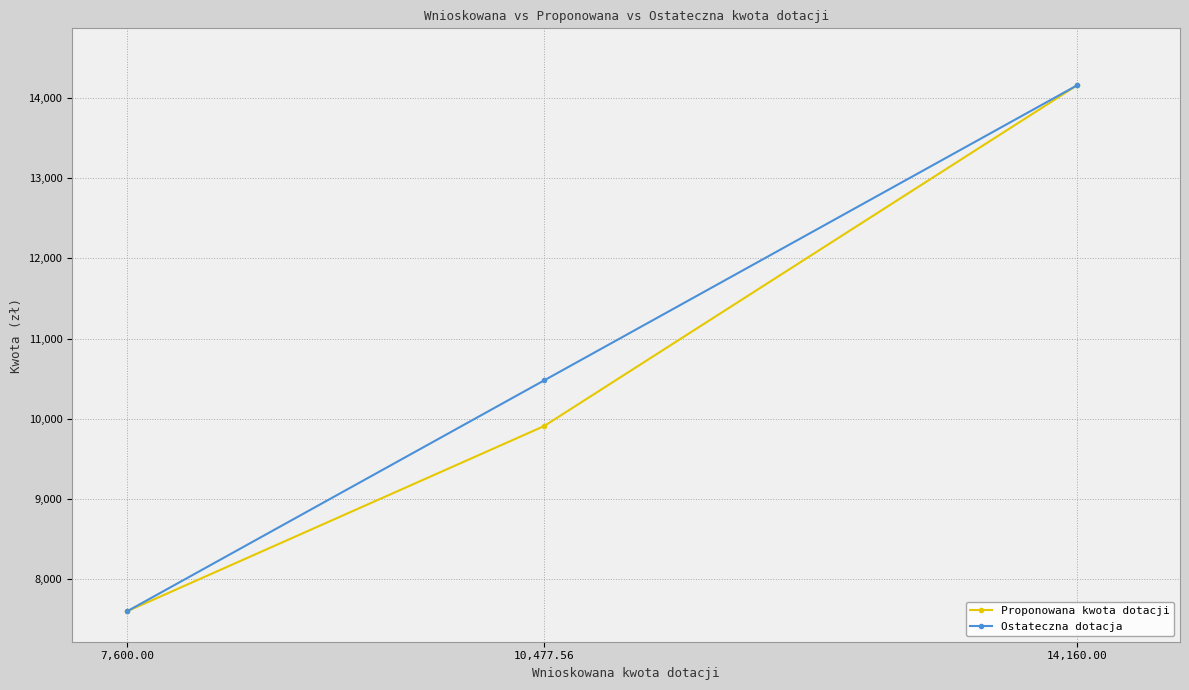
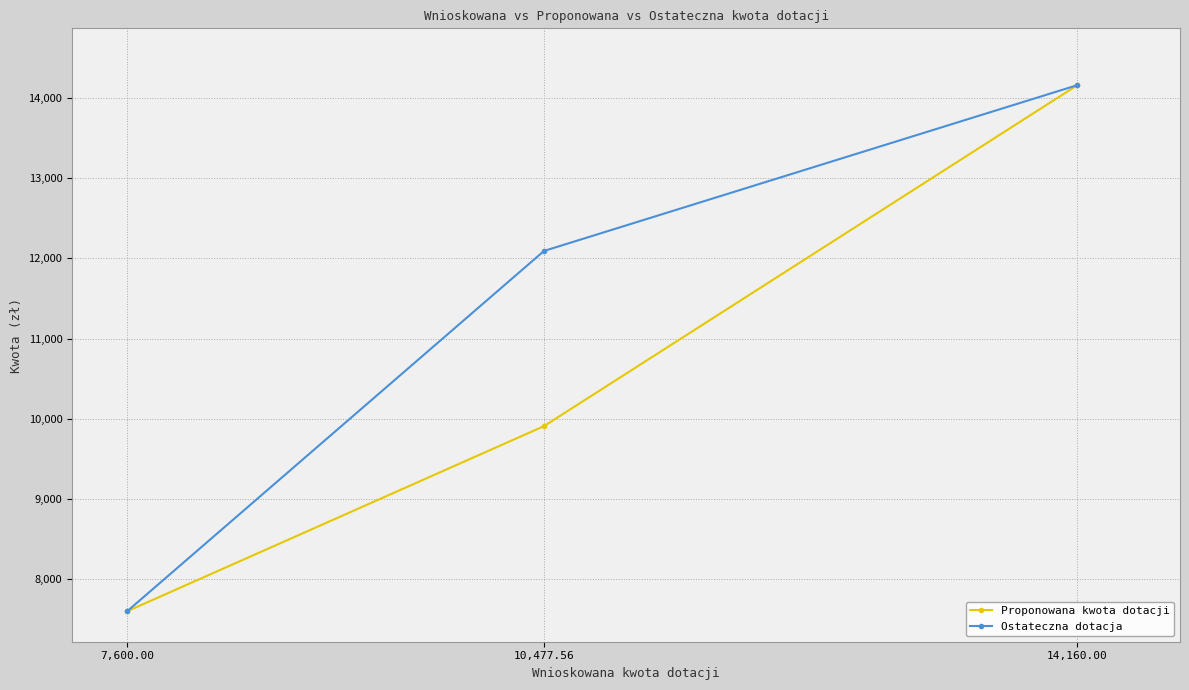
  {
    "Proponowana kwota dotacji": {
      "10,477.56": "9,900"
    },
    "Ostateczna dotacja": {
-     "10,477.56": "10,500"
+     "10,477.56": "12,100"
    }
  }
